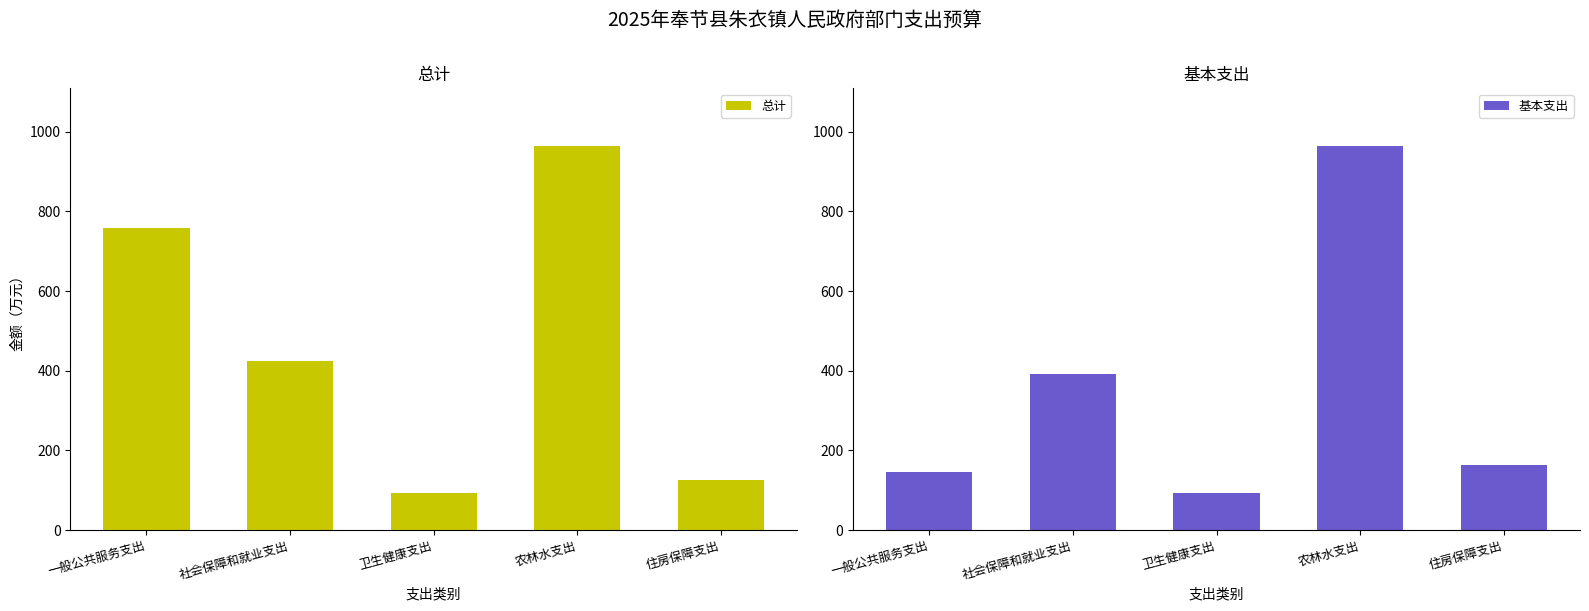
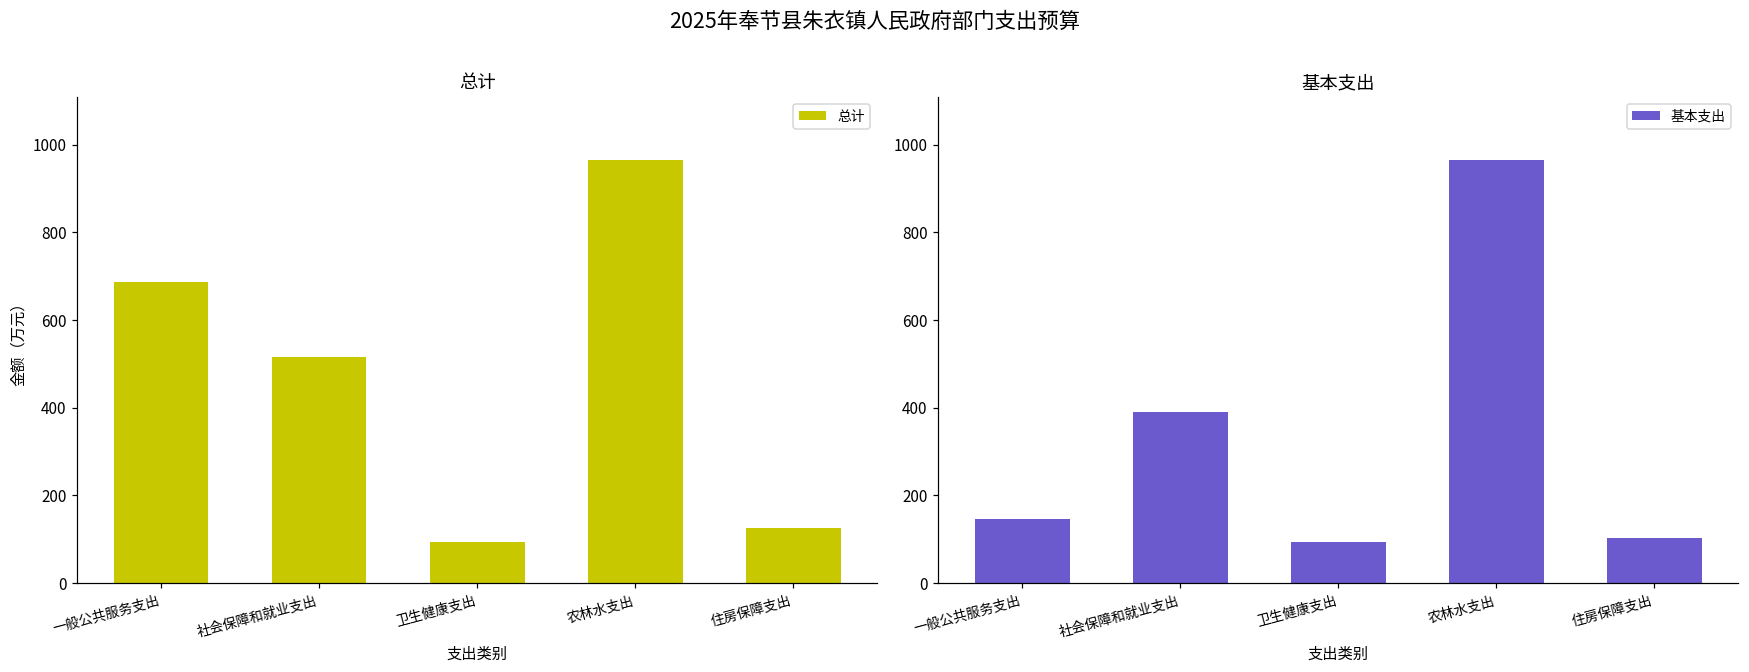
  {
    "总计": {
-     "一般公共服务支出": 760,
-     "社会保障和就业支出": 420,
+     "一般公共服务支出": 690,
+     "社会保障和就业支出": 510,
      "卫生健康支出": 90,
      "农林水支出": 960,
      "住房保障支出": 130
    },
    "基本支出": {
      "一般公共服务支出": 150,
      "社会保障和就业支出": 390,
      "卫生健康支出": 90,
      "农林水支出": 960,
-     "住房保障支出": 160
+     "住房保障支出": 100
    }
  }
